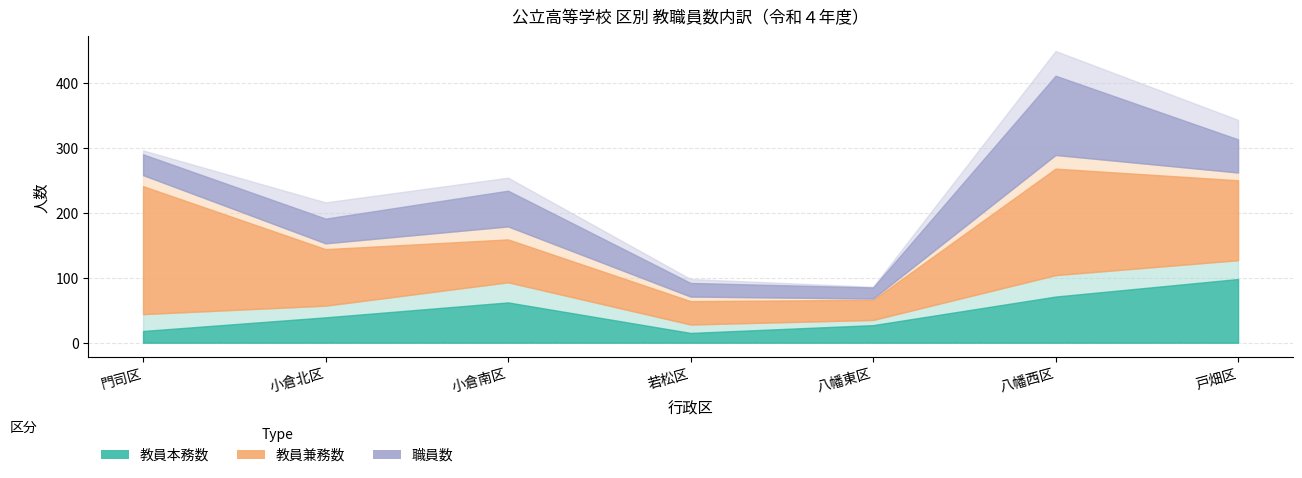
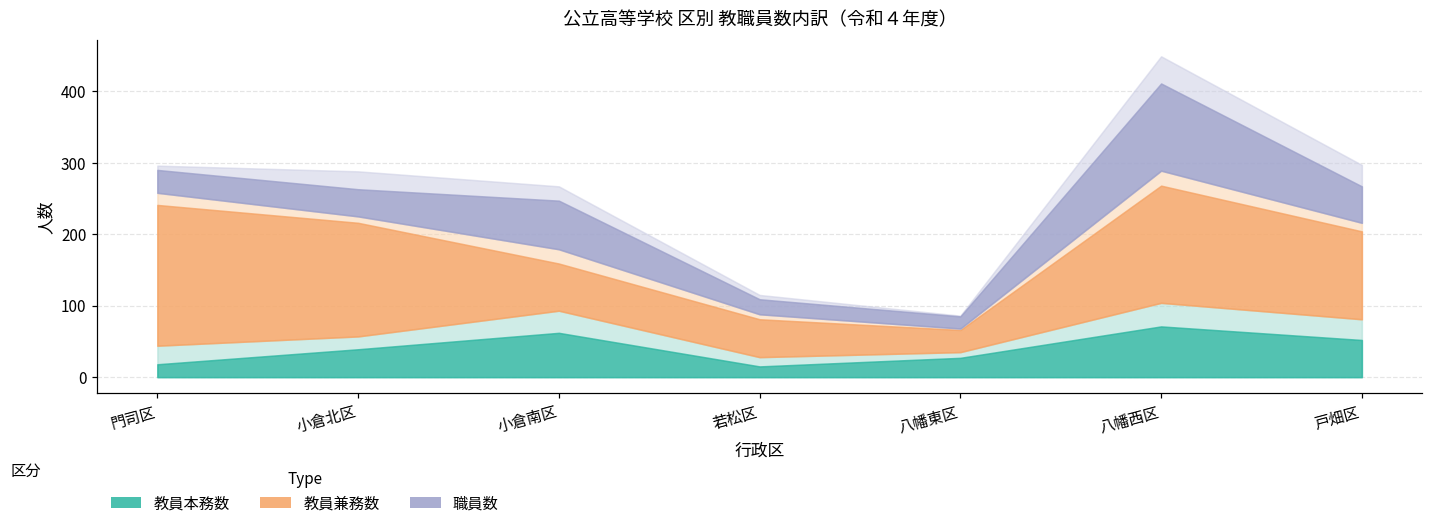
  {
    "教員本務数": {
      "門司区": 20,
      "小倉北区": 40,
      "小倉南区": 60,
      "若松区": 20,
      "八幡東区": 30,
      "八幡西区": 70,
-     "戸畑区": 100
+     "戸畑区": 50
    },
    "教員兼務数": {
      "門司区": 200,
-     "小倉北区": 90,
+     "小倉北区": 160,
      "小倉南区": 70,
-     "若松区": 40,
+     "若松区": 50,
      "八幡西区": 160,
      "戸畑区": 120
    },
    "職員数": {
      "門司区": 30,
      "小倉北区": 40,
-     "小倉南区": 60,
+     "小倉南区": 70,
      "若松区": 20,
      "八幡西区": 120,
      "戸畑区": 50
    }
  }
